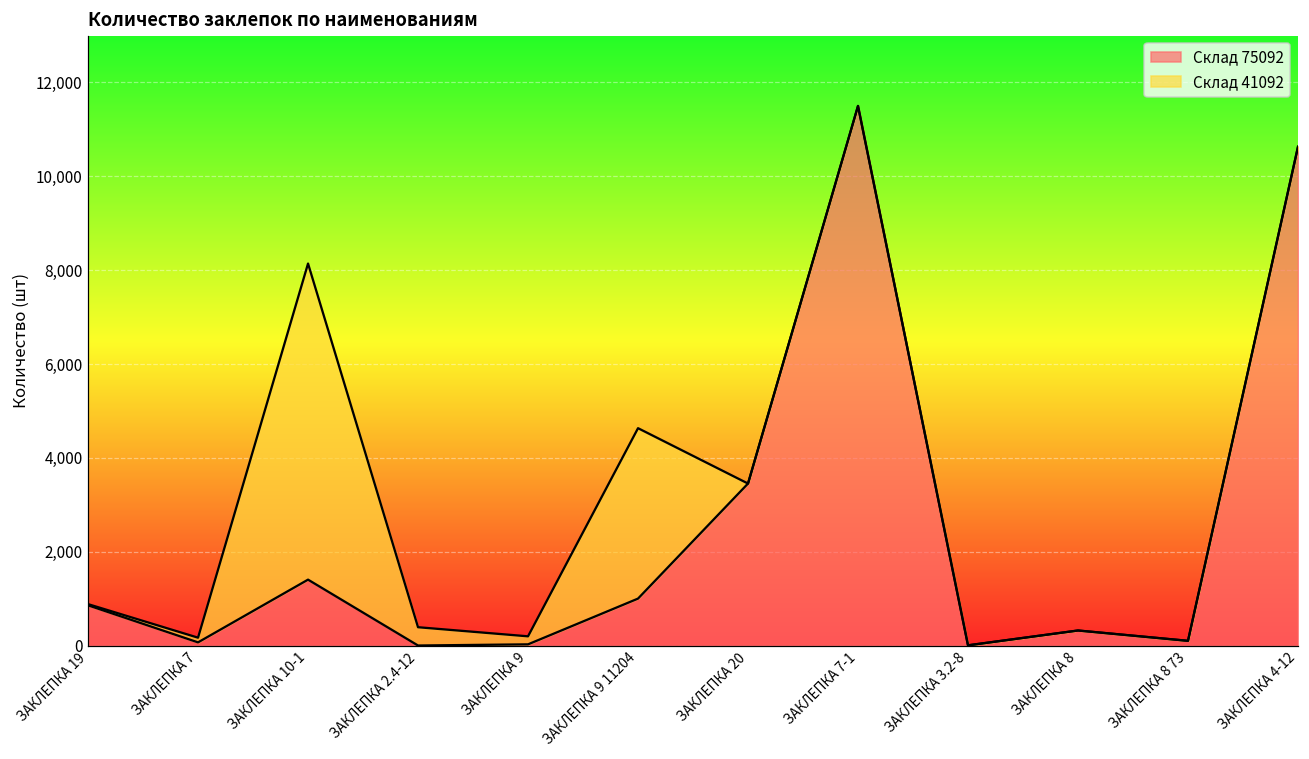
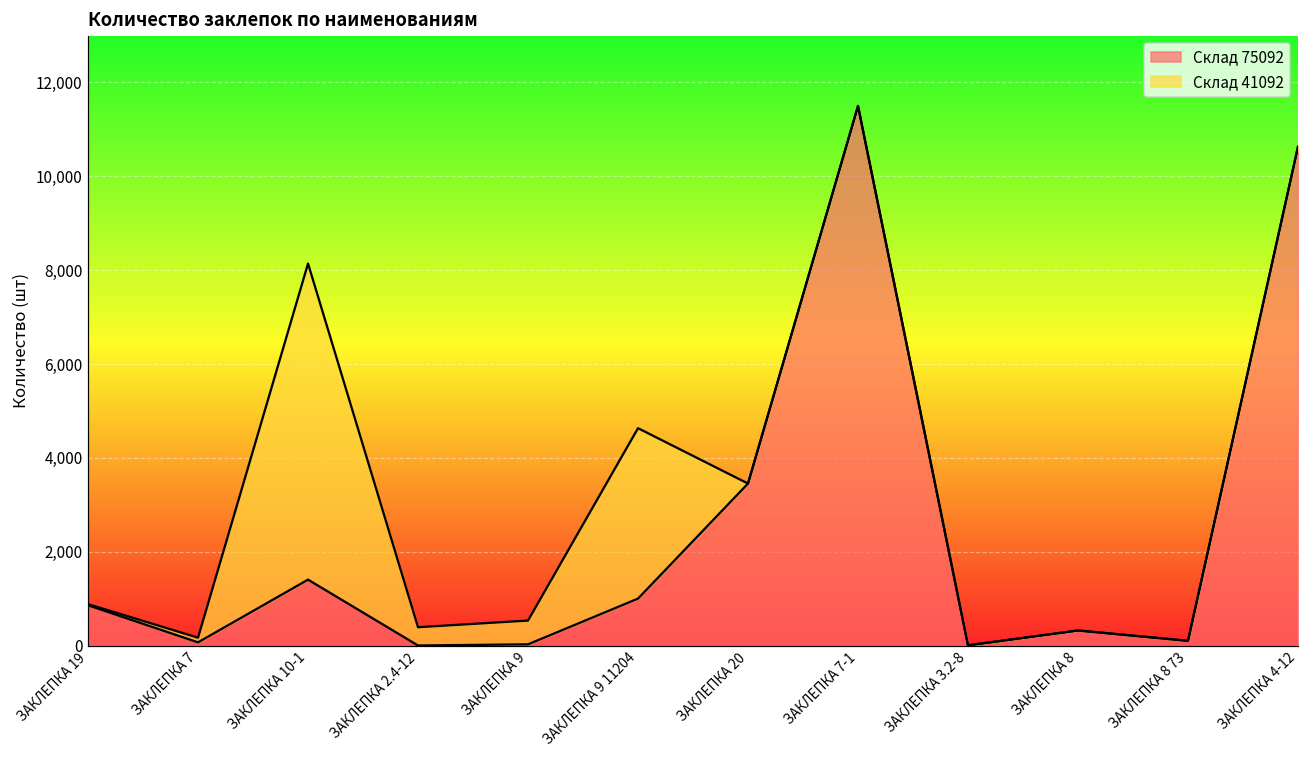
  {
    "Склад 75092": {
      "ЗАКЛЕПКА 7": "100",
      "ЗАКЛЕПКА 10-1": "1,400",
      "ЗАКЛЕПКА 2.4-12": "0",
      "ЗАКЛЕПКА 9": "0",
      "ЗАКЛЕПКА 9 11204": "1,000"
    },
    "Склад 41092": {
      "ЗАКЛЕПКА 7": "100",
      "ЗАКЛЕПКА 10-1": "6,700",
      "ЗАКЛЕПКА 2.4-12": "400",
-     "ЗАКЛЕПКА 9": "200",
+     "ЗАКЛЕПКА 9": "500",
      "ЗАКЛЕПКА 9 11204": "3,600"
    }
  }
